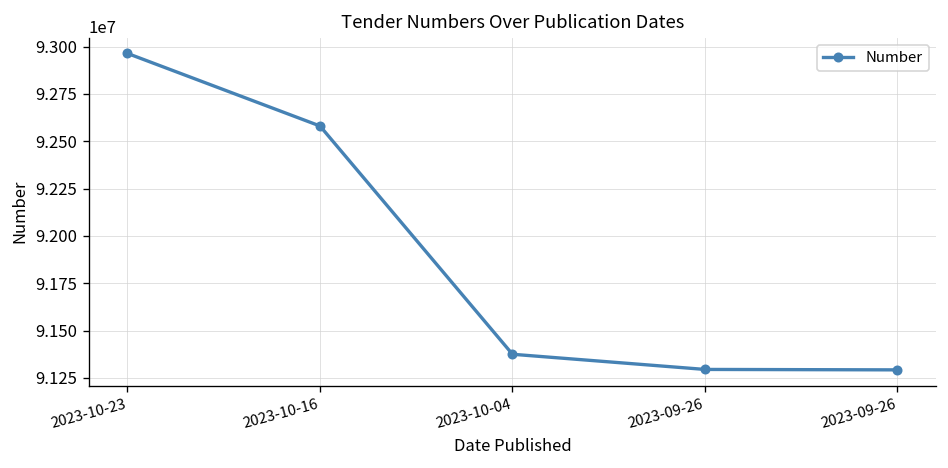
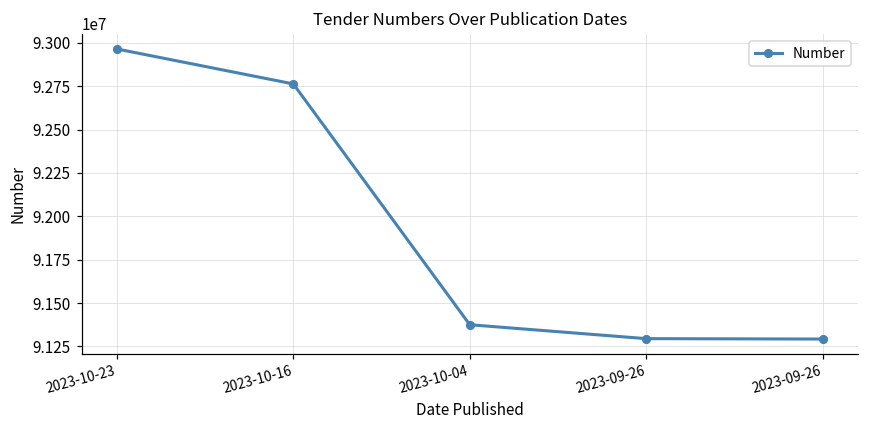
  {
    "2023-10-23": 92960000,
-   "2023-10-16": 92580000,
+   "2023-10-16": 92760000,
    "2023-10-04": 91370000
  }
